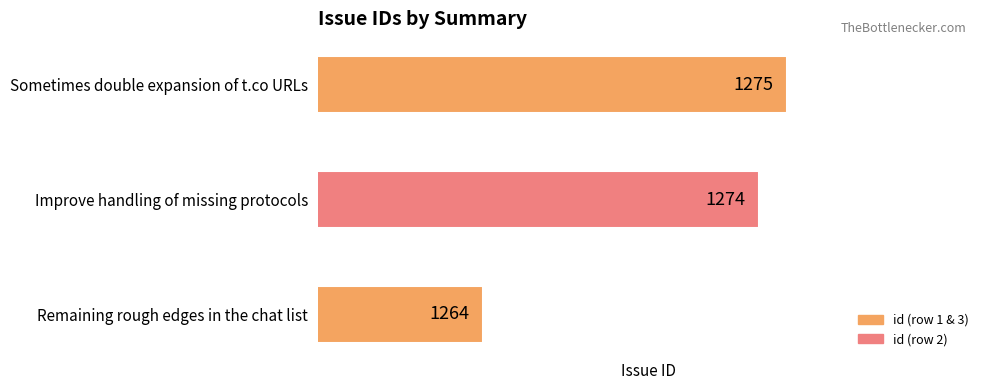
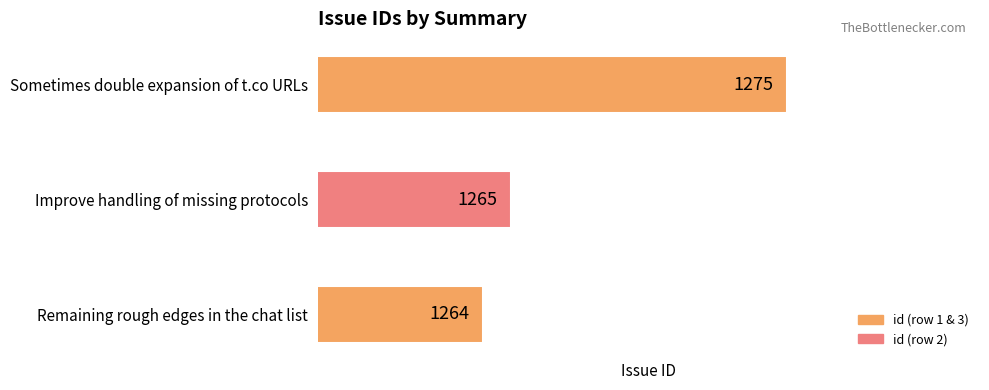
  {
    "Sometimes double expansion of t.co URLs": 1275,
-   "Improve handling of missing protocols": 1274,
+   "Improve handling of missing protocols": 1265,
    "Remaining rough edges in the chat list": 1264
  }
